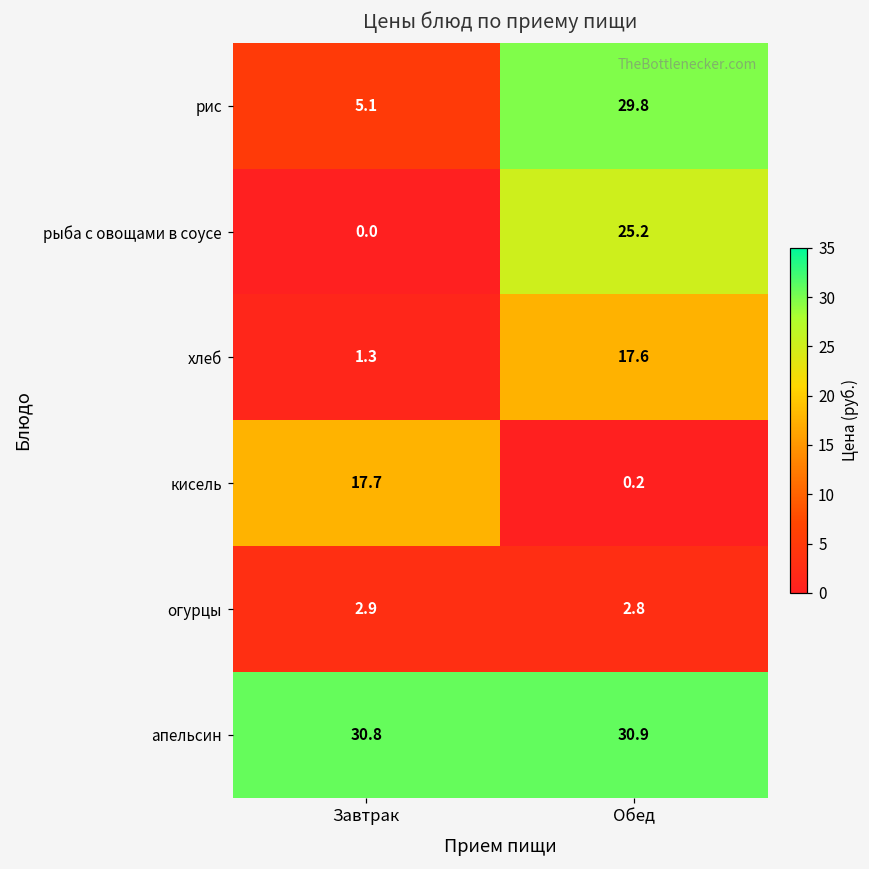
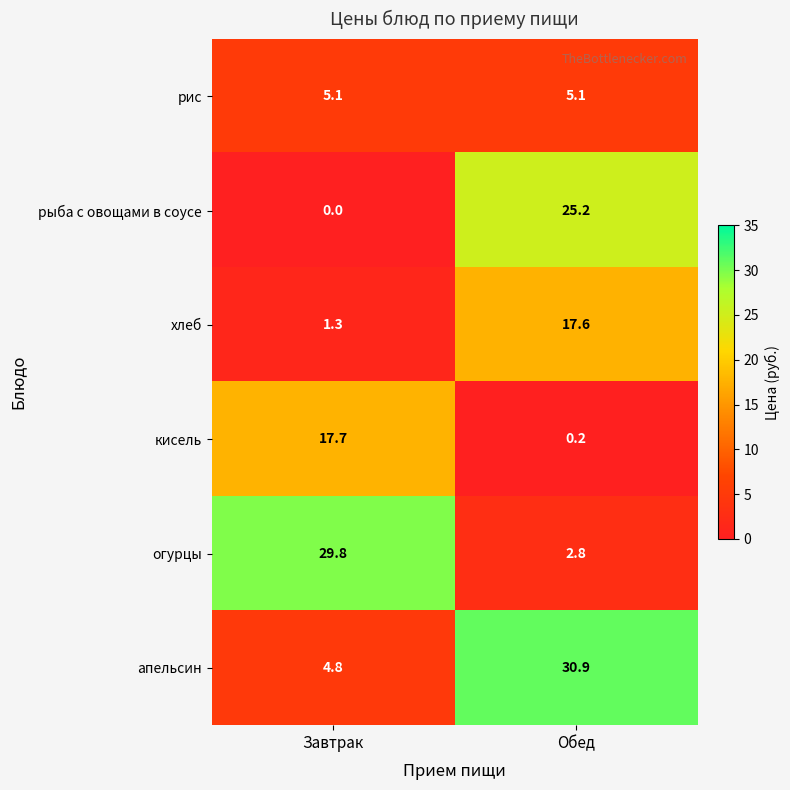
  {
    "рис": {
      "Завтрак": 5.1,
-     "Обед": 29.8
+     "Обед": 5.1
    },
    "рыба с овощами в соусе": {
      "Завтрак": 0.0,
      "Обед": 25.2
    },
    "хлеб": {
      "Завтрак": 1.3,
      "Обед": 17.6
    },
    "кисель": {
      "Завтрак": 17.7,
      "Обед": 0.2
    },
    "огурцы": {
-     "Завтрак": 2.9,
+     "Завтрак": 29.8,
      "Обед": 2.8
    },
    "апельсин": {
-     "Завтрак": 30.8,
+     "Завтрак": 4.8,
      "Обед": 30.9
    }
  }
